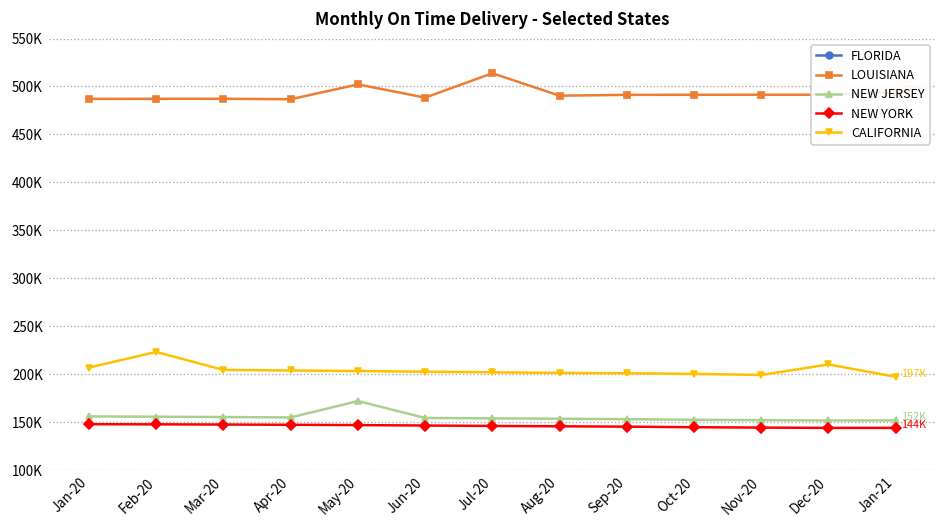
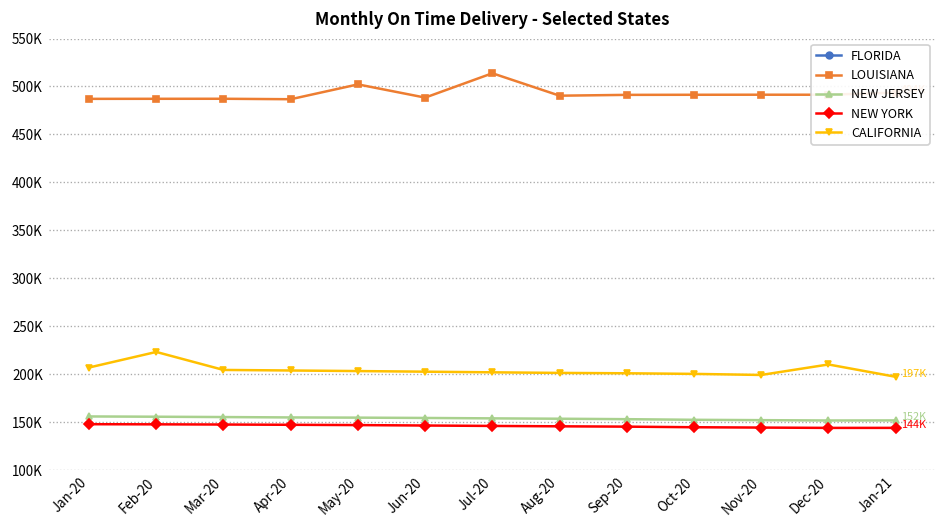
  {
    "LOUISIANA": {
      "Jan-20": "490000",
      "Feb-20": "490000",
      "Mar-20": "490000",
      "Apr-20": "490000",
      "May-20": "500000",
      "Jun-20": "490000",
      "Jul-20": "510000",
      "Aug-20": "490000",
      "Sep-20": "490000",
      "Oct-20": "490000",
      "Nov-20": "490000"
    },
    "NEW JERSEY": {
      "Jan-20": "160000",
      "Feb-20": "160000",
      "Mar-20": "160000",
      "Apr-20": "150000",
-     "May-20": "170000",
+     "May-20": "150000",
      "Jun-20": "150000",
      "Jul-20": "150000",
      "Aug-20": "150000",
      "Sep-20": "150000",
      "Oct-20": "150000",
      "Nov-20": "150000",
      "Dec-20": "150000"
    },
    "NEW YORK": {
      "Jan-20": "150000",
      "Feb-20": "150000",
      "Mar-20": "150000",
      "Apr-20": "150000",
      "May-20": "150000",
      "Jun-20": "150000",
      "Jul-20": "150000",
      "Aug-20": "150000",
      "Sep-20": "150000",
      "Oct-20": "140000",
      "Nov-20": "140000",
      "Dec-20": "140000"
    },
    "CALIFORNIA": {
      "Jan-21": "197K"
    }
  }
